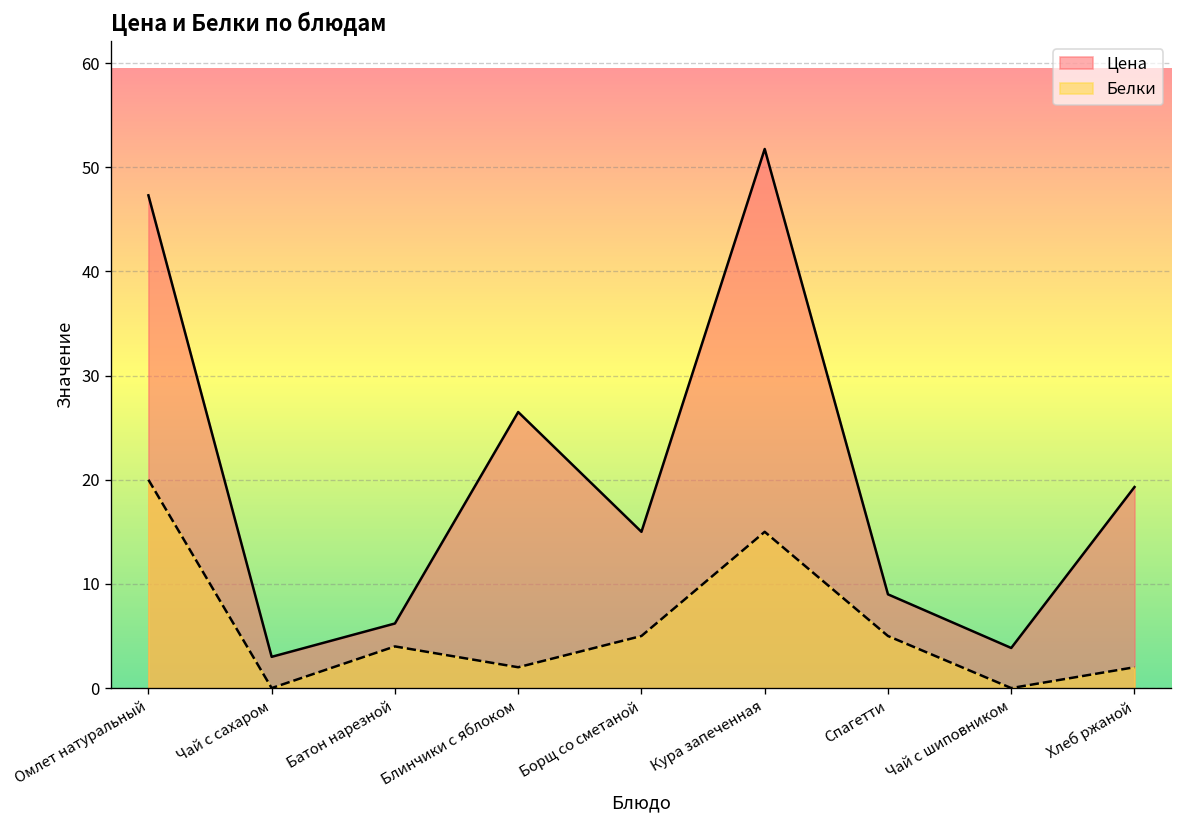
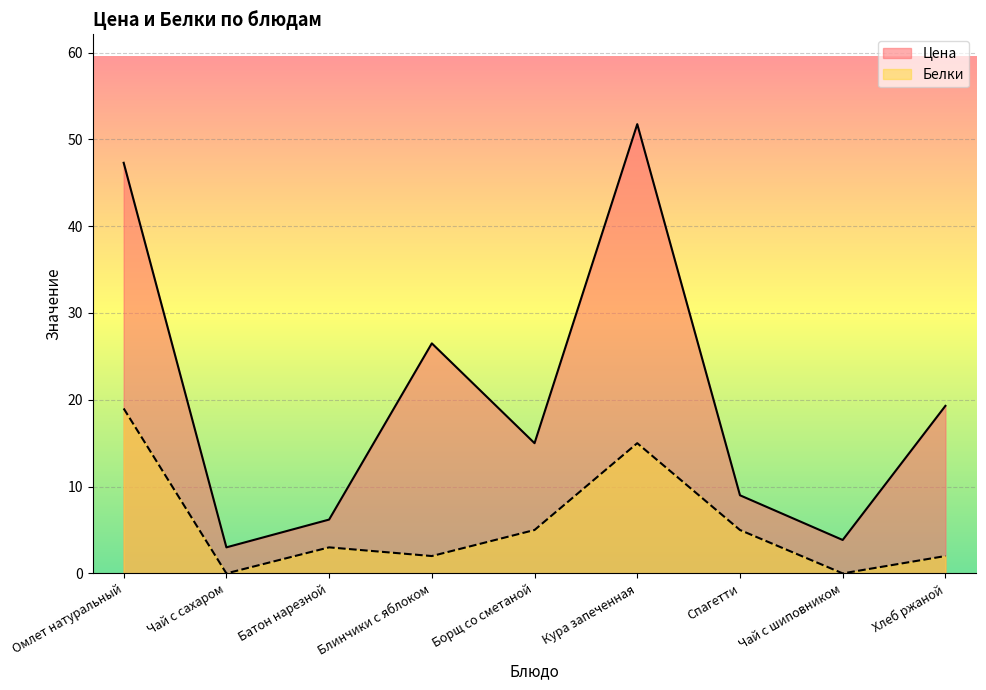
  {
    "Цена": {
      "Омлет натуральный": 47,
      "Чай с сахаром": 3,
      "Батон нарезной": 6,
      "Блинчики с яблоком": 27,
      "Борщ со сметаной": 15,
      "Кура запеченная": 52,
      "Спагетти": 9,
      "Чай с шиповником": 4,
      "Хлеб ржаной": 19
    },
    "Белки": {
-     "Омлет натуральный": 20,
+     "Омлет натуральный": 19,
      "Чай с сахаром": 0,
-     "Батон нарезной": 4,
+     "Батон нарезной": 3,
      "Блинчики с яблоком": 2,
      "Борщ со сметаной": 5,
      "Кура запеченная": 15,
      "Спагетти": 5,
      "Чай с шиповником": 0,
      "Хлеб ржаной": 2
    }
  }
